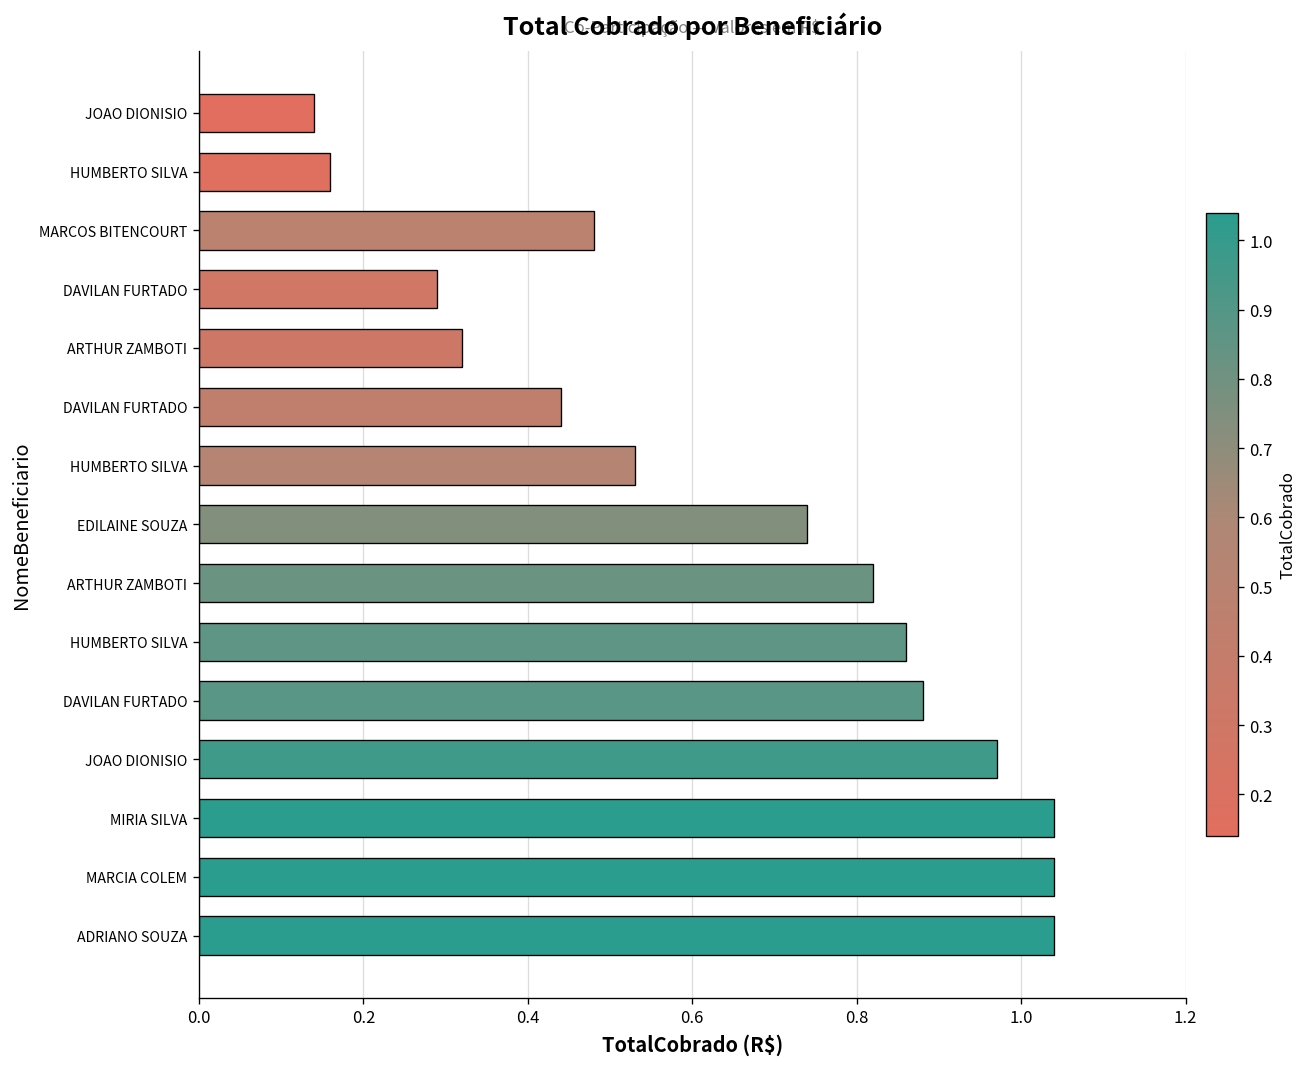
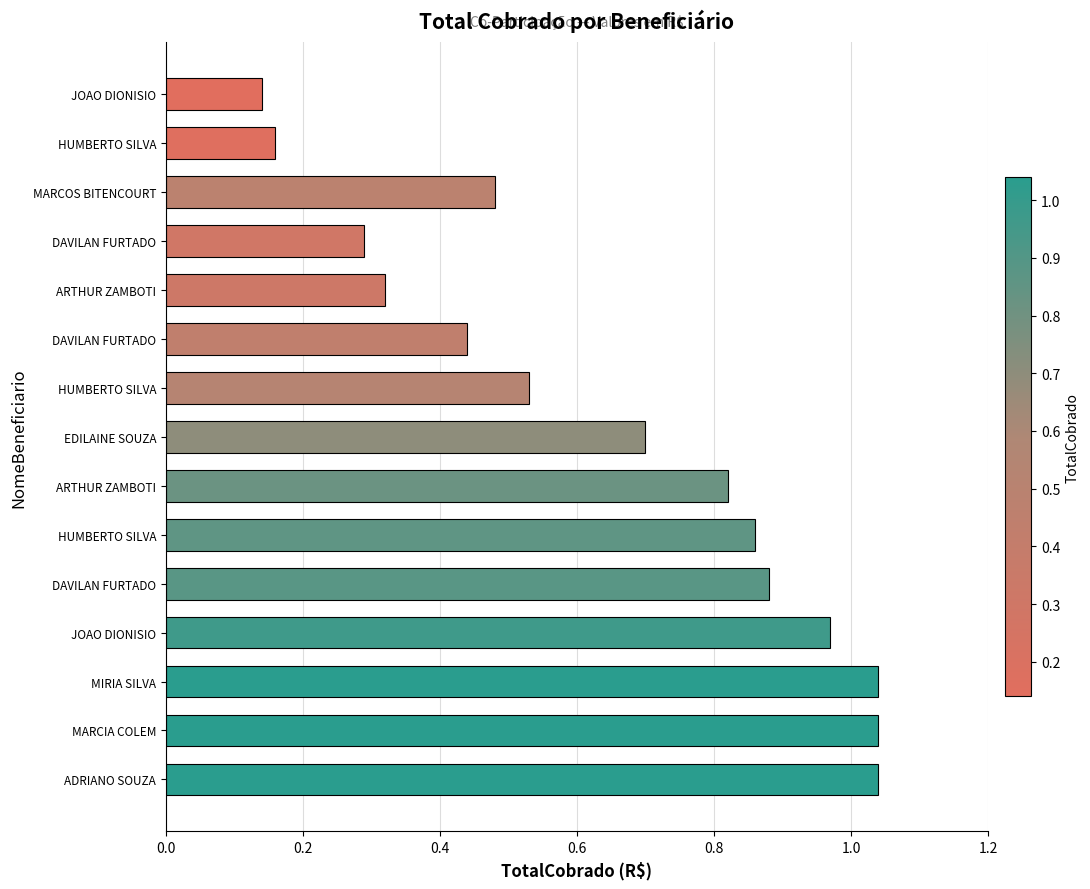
  {
    "MARCOS BITENCOURT": 0.48,
-   "EDILAINE SOUZA": 0.74,
+   "EDILAINE SOUZA": 0.70,
    "MIRIA SILVA": 1.04,
    "MARCIA COLEM": 1.04,
    "ADRIANO SOUZA": 1.04
  }
